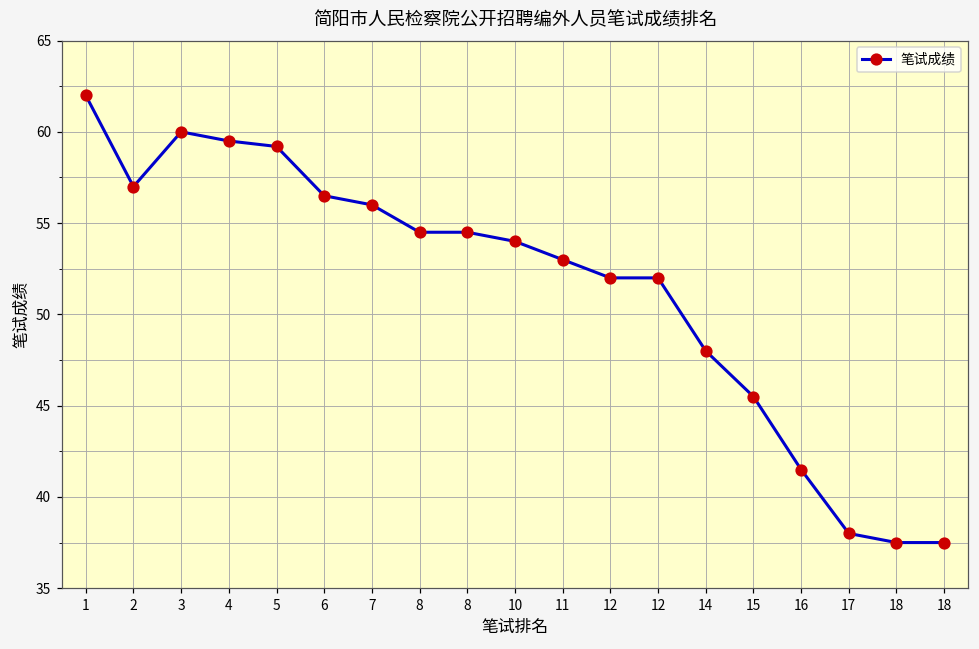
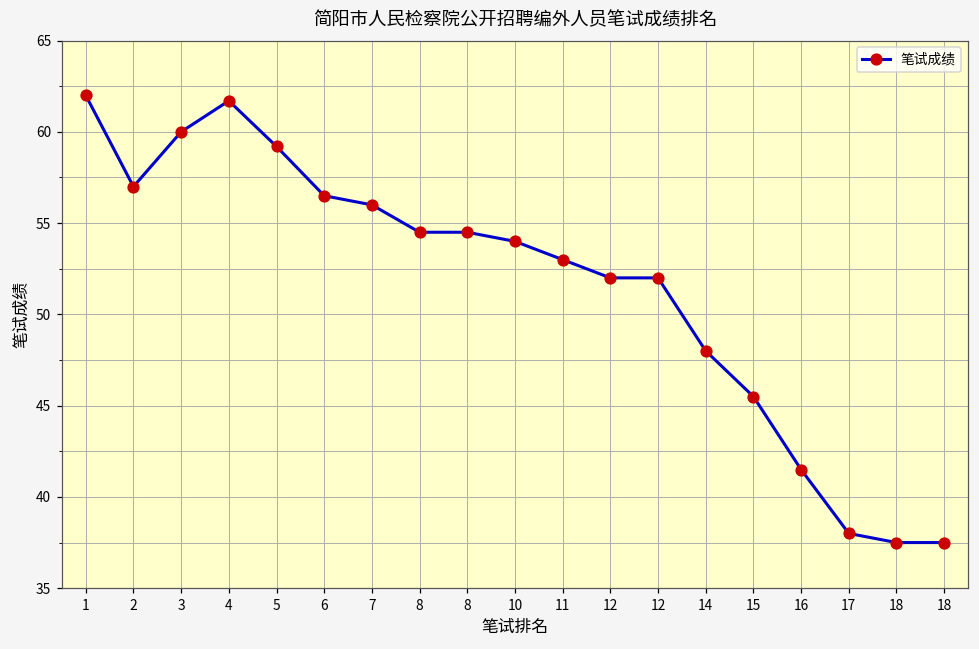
  {
    "1": 62.0,
    "2": 57.0,
    "3": 60.0,
-   "4": 59.5,
+   "4": 61.7,
    "5": 59.2,
    "6": 56.5,
    "7": 56.0,
    "10": 54.0,
    "11": 53.0,
    "14": 48.0,
    "15": 45.5,
    "16": 41.5,
    "17": 38.0
  }
